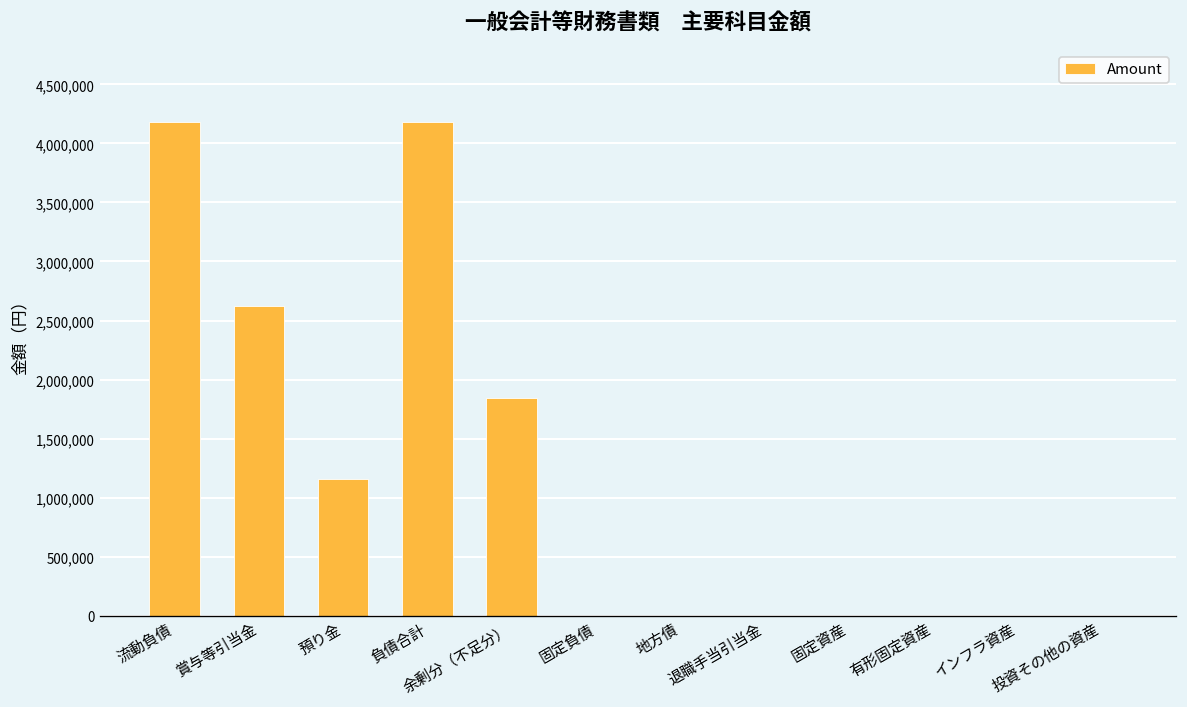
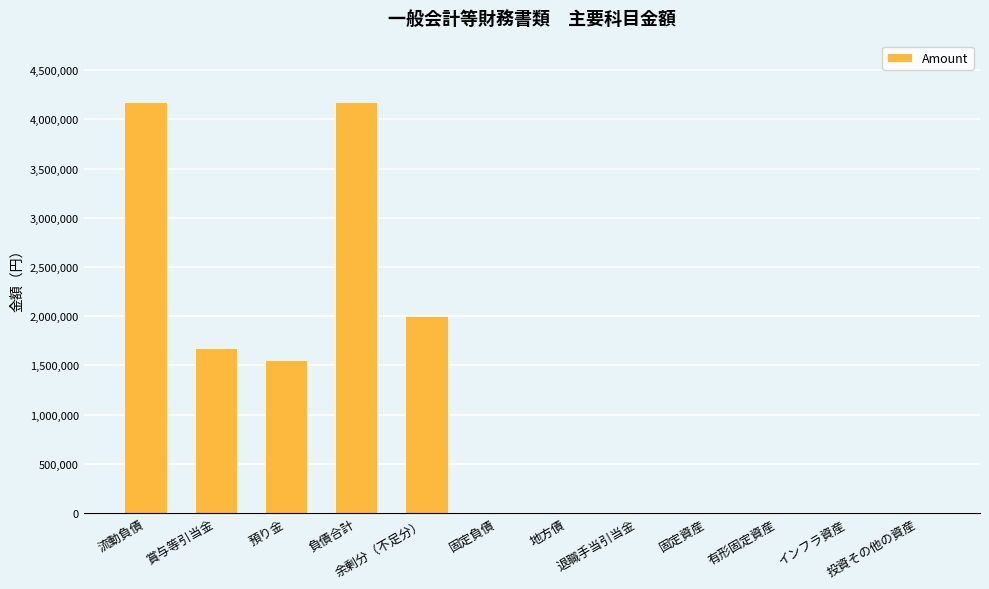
  {
    "流動負債": "4,200,000",
-   "賞与等引当金": "2,600,000",
-   "預り金": "1,200,000",
+   "賞与等引当金": "1,700,000",
+   "預り金": "1,600,000",
    "負債合計": "4,200,000",
-   "余剰分（不足分）": "1,800,000",
+   "余剰分（不足分）": "2,000,000",
    "固定負債": "0",
    "地方債": "0",
    "退職手当引当金": "0",
    "固定資産": "0",
    "有形固定資産": "0",
    "インフラ資産": "0",
    "投資その他の資産": "0"
  }
